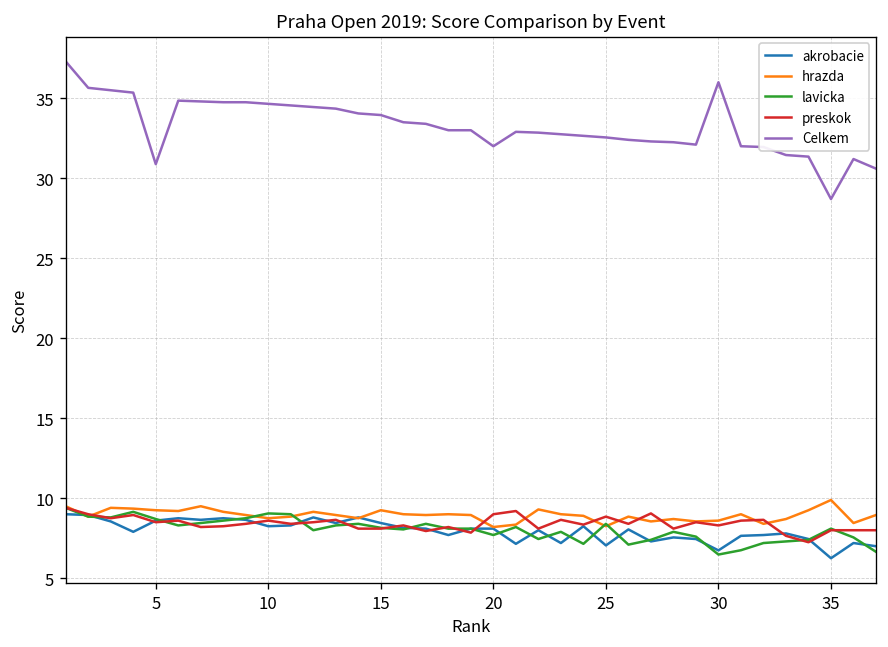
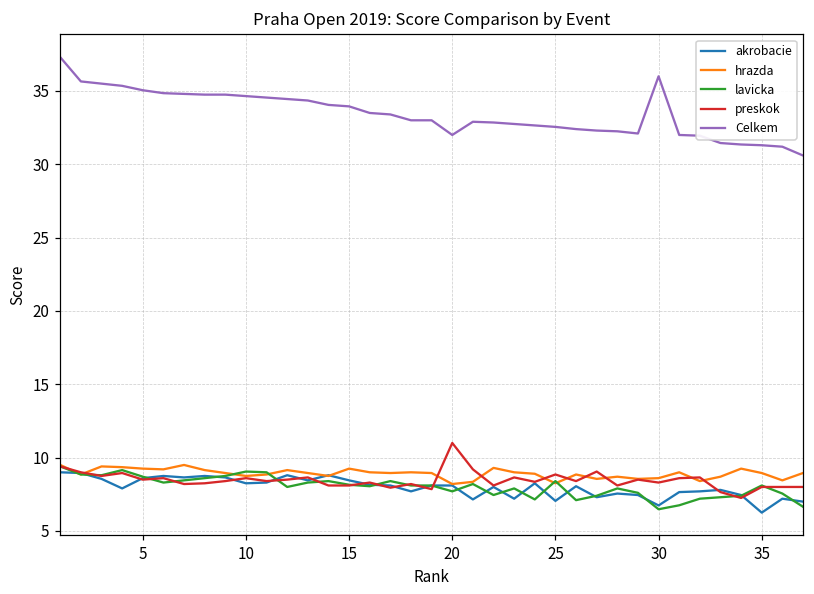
  {
    "akrobacie": {
      "10": 8.3,
      "15": 8.5,
      "25": 7.1,
      "30": 6.7,
      "35": 6.3
    },
    "hrazda": {
      "5": 9.3,
      "15": 9.3,
      "30": 8.6,
-     "35": 9.9
+     "35": 9.0
    },
    "lavicka": {
      "10": 9.1,
      "20": 7.7,
      "30": 6.5
    },
    "preskok": {
-     "20": 9,
+     "20": 11,
      "25": 9,
      "30": 8.3
    },
    "Celkem": {
-     "5": 30.9,
+     "5": 35.1,
      "10": 34.7,
      "15": 34.0,
      "20": 32.0,
      "25": 32.6,
      "30": 36.0,
-     "35": 28.7
+     "35": 31.3
    }
  }
